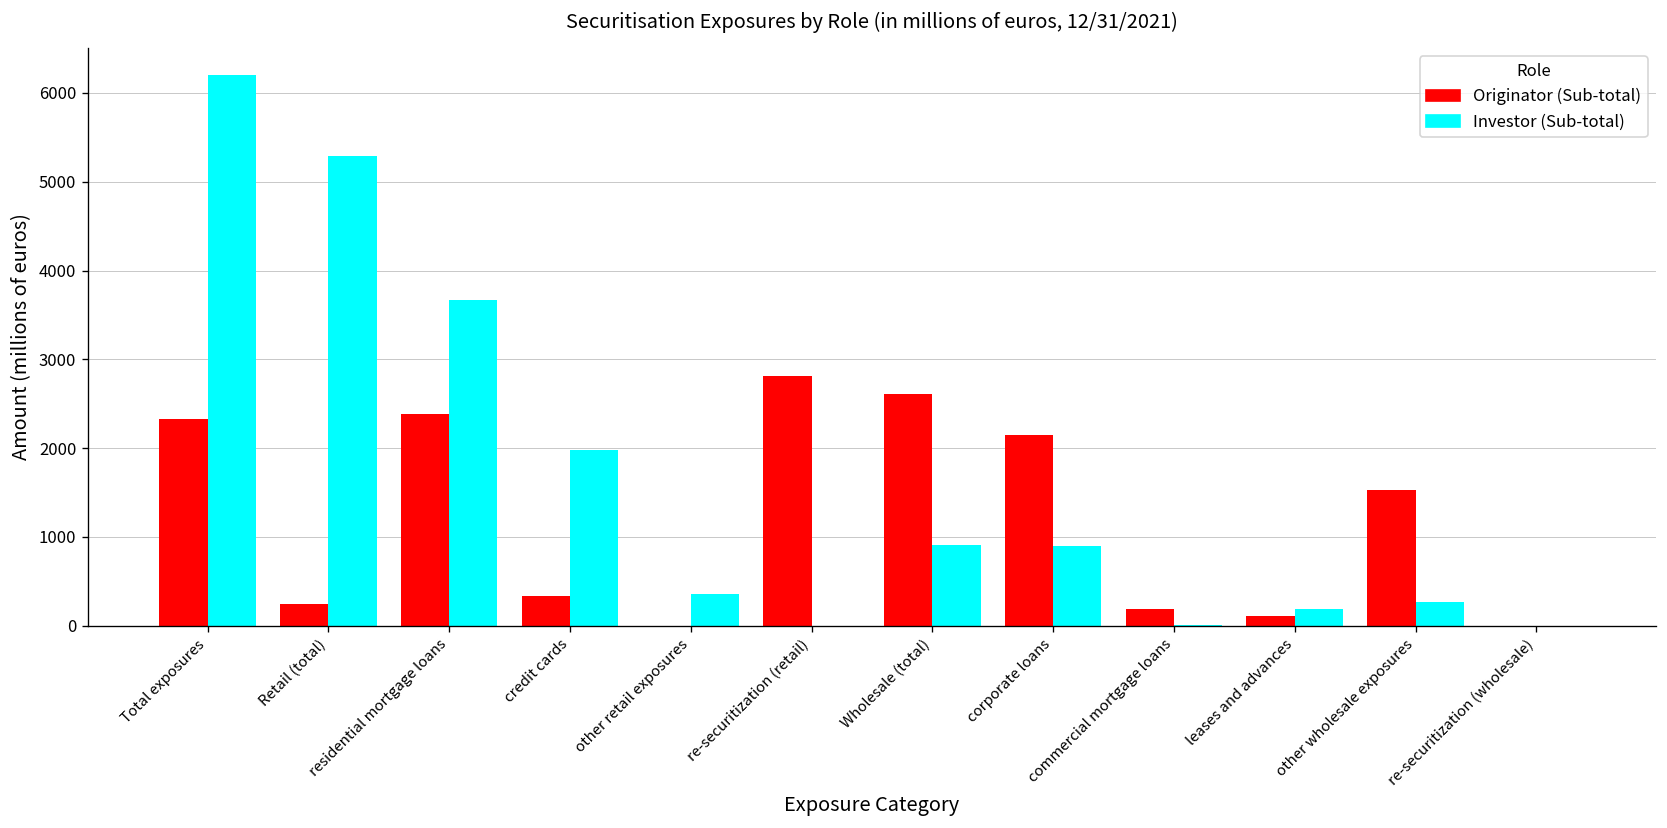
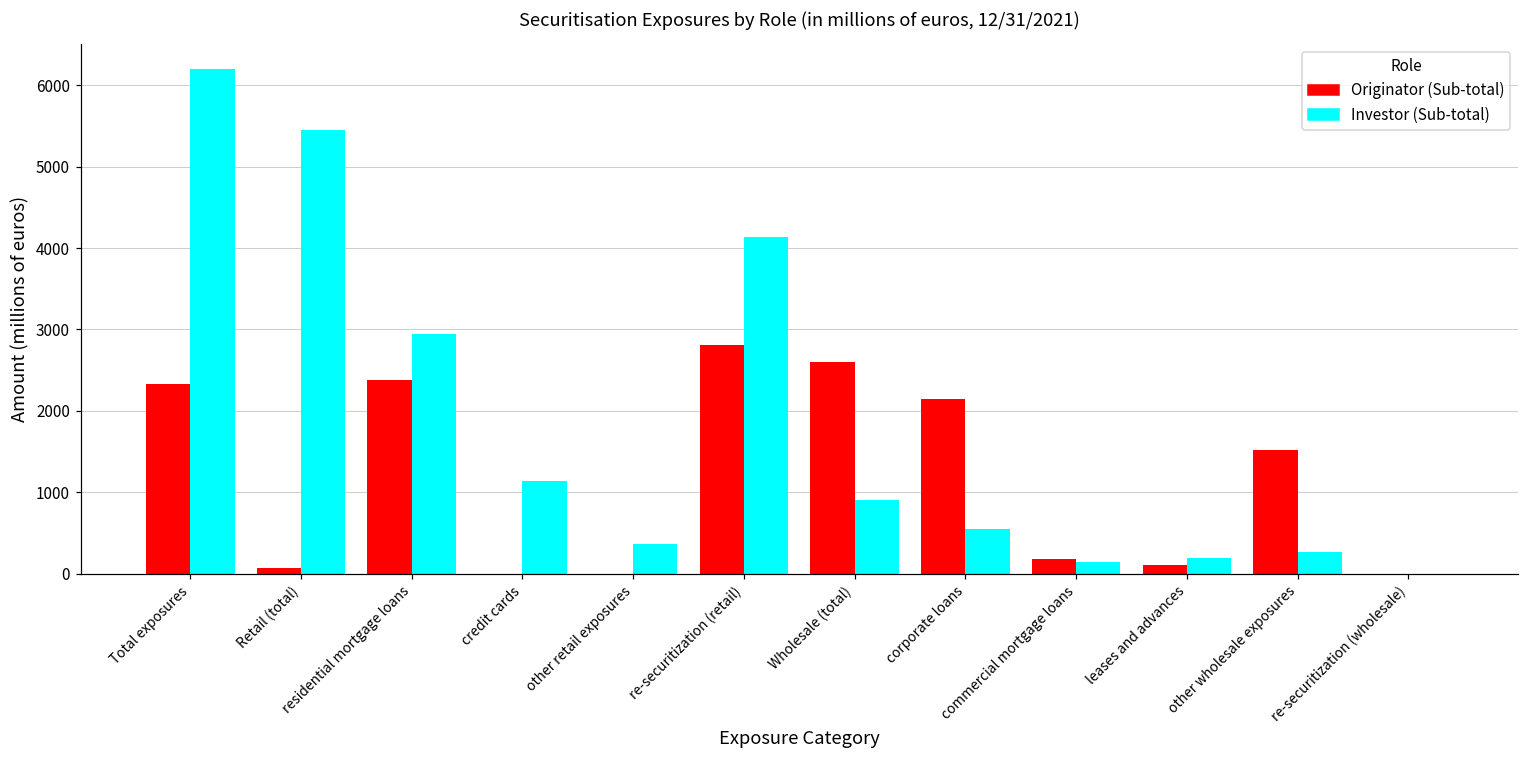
  {
    "Originator (Sub-total)": {
      "Total exposures": 2300,
-     "Retail (total)": 200,
+     "Retail (total)": 100,
      "residential mortgage loans": 2400,
-     "credit cards": 300,
+     "credit cards": 0,
      "other retail exposures": 0,
      "re-securitization (retail)": 2800,
      "Wholesale (total)": 2600,
      "corporate loans": 2100,
      "commercial mortgage loans": 200,
      "leases and advances": 100,
      "other wholesale exposures": 1500,
      "re-securitization (wholesale)": 0
    },
    "Investor (Sub-total)": {
      "Total exposures": 6200,
-     "Retail (total)": 5300,
-     "residential mortgage loans": 3700,
-     "credit cards": 2000,
+     "Retail (total)": 5400,
+     "residential mortgage loans": 3000,
+     "credit cards": 1100,
      "other retail exposures": 400,
-     "re-securitization (retail)": 0,
+     "re-securitization (retail)": 4100,
      "Wholesale (total)": 900,
-     "corporate loans": 900,
-     "commercial mortgage loans": 0,
+     "corporate loans": 500,
+     "commercial mortgage loans": 100,
      "leases and advances": 200,
      "other wholesale exposures": 300,
      "re-securitization (wholesale)": 0
    }
  }
